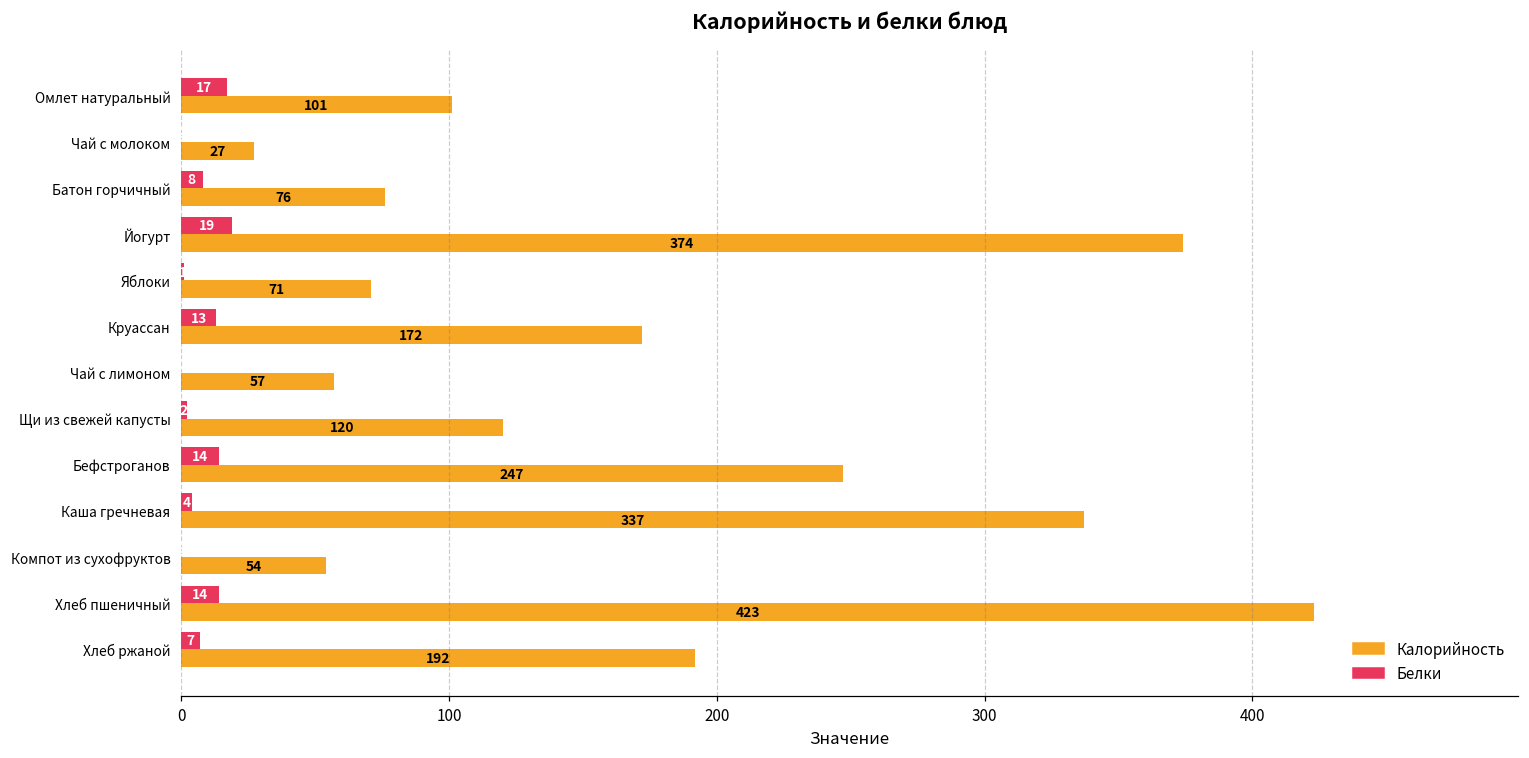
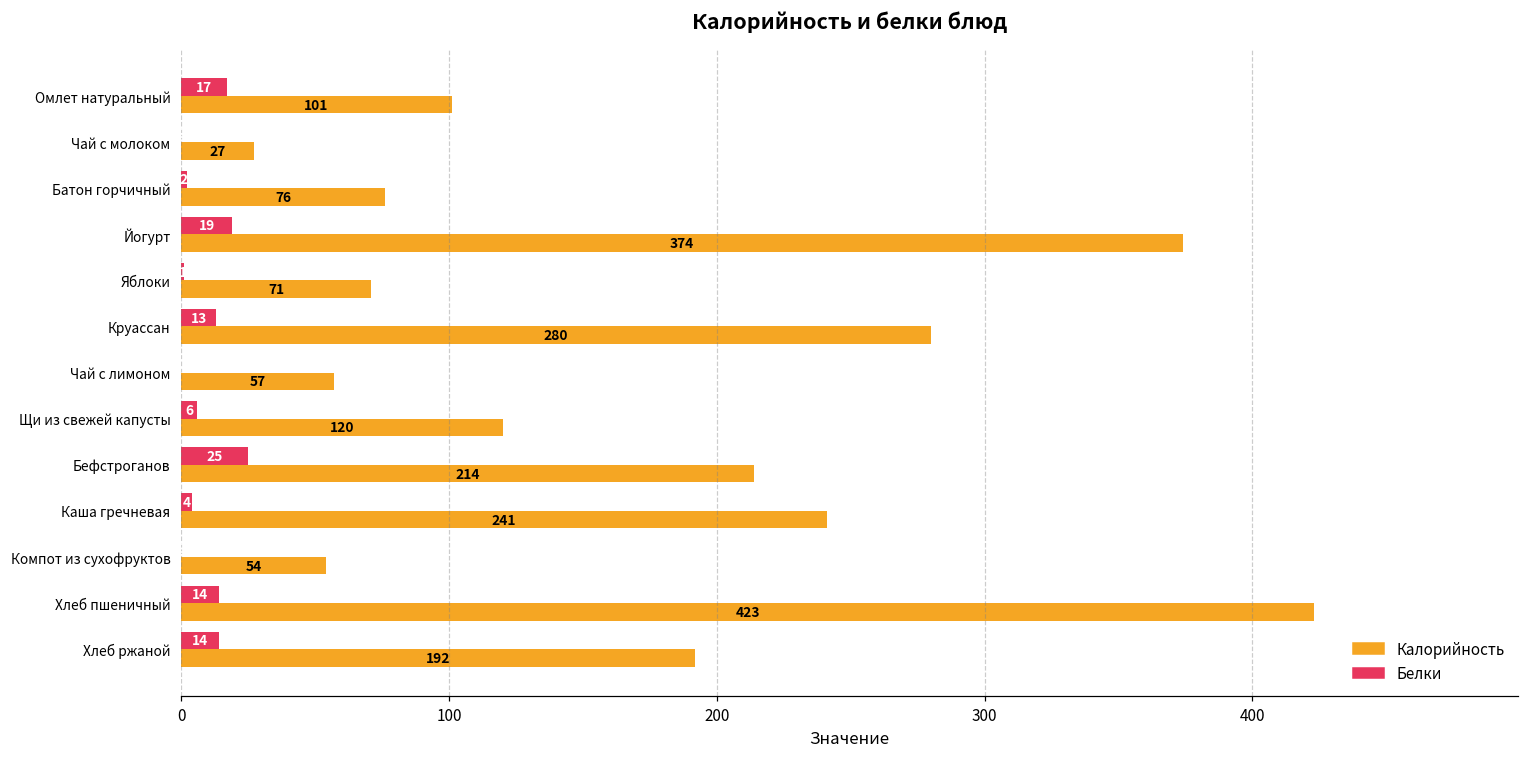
  {
    "Калорийность": {
      "Омлет натуральный": 101,
      "Чай с молоком": 27,
      "Батон горчичный": 76,
      "Йогурт": 374,
      "Яблоки": 71,
-     "Круассан": 172,
+     "Круассан": 280,
      "Чай с лимоном": 57,
      "Щи из свежей капусты": 120,
-     "Бефстроганов": 247,
-     "Каша гречневая": 337,
+     "Бефстроганов": 214,
+     "Каша гречневая": 241,
      "Компот из сухофруктов": 54,
      "Хлеб пшеничный": 423,
      "Хлеб ржаной": 192
    },
    "Белки": {
      "Омлет натуральный": 17,
-     "Батон горчичный": 8,
+     "Батон горчичный": 2,
      "Йогурт": 19,
      "Круассан": 13,
-     "Щи из свежей капусты": 2,
-     "Бефстроганов": 14,
+     "Щи из свежей капусты": 6,
+     "Бефстроганов": 25,
      "Каша гречневая": 4,
      "Хлеб пшеничный": 14,
-     "Хлеб ржаной": 7
+     "Хлеб ржаной": 14
    }
  }
